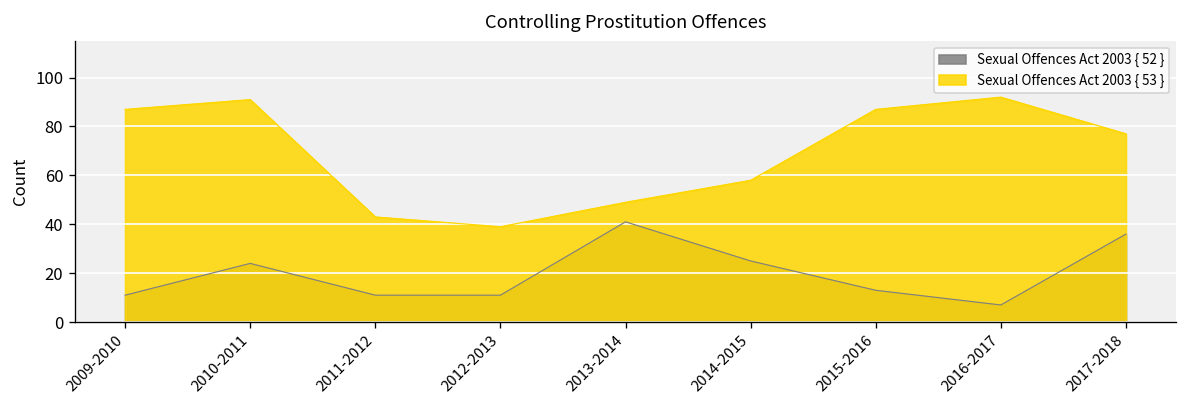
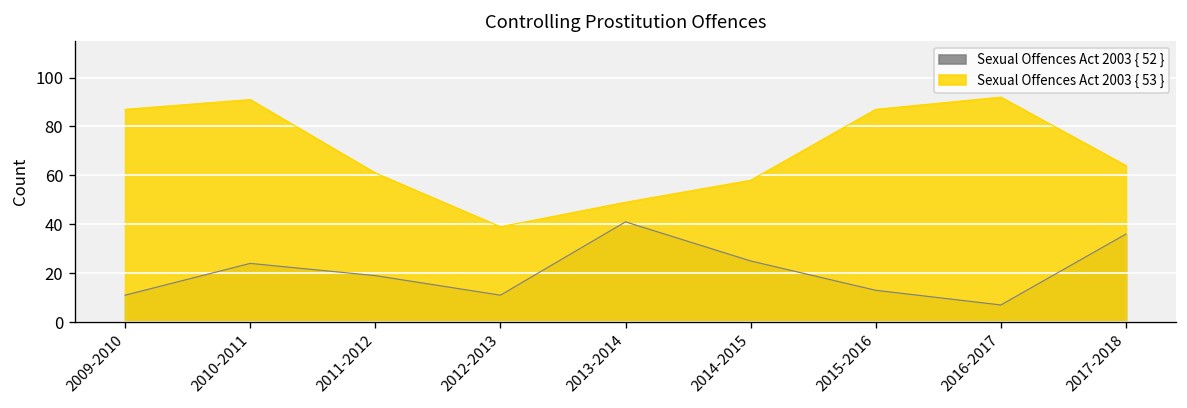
  {
    "Sexual Offences Act 2003 { 52 }": {
      "2009-2010": 11,
      "2010-2011": 24,
-     "2011-2012": 11,
+     "2011-2012": 19,
      "2012-2013": 11,
      "2013-2014": 41,
      "2014-2015": 25,
      "2015-2016": 13,
      "2016-2017": 7,
      "2017-2018": 36
    },
    "Sexual Offences Act 2003 { 53 }": {
      "2009-2010": 87,
      "2010-2011": 91,
-     "2011-2012": 43,
+     "2011-2012": 61,
      "2012-2013": 39,
      "2013-2014": 49,
      "2014-2015": 58,
      "2015-2016": 87,
      "2016-2017": 92,
-     "2017-2018": 77
+     "2017-2018": 64
    }
  }
